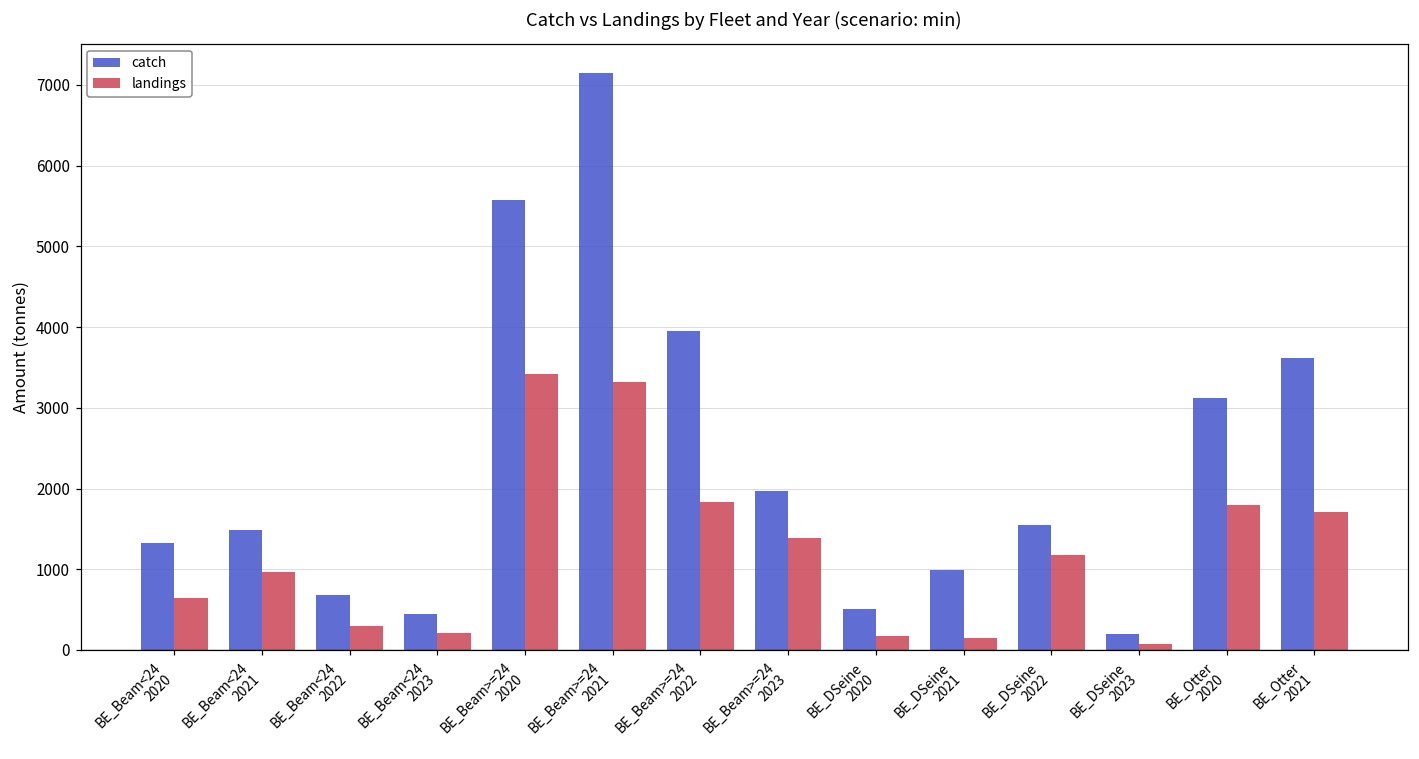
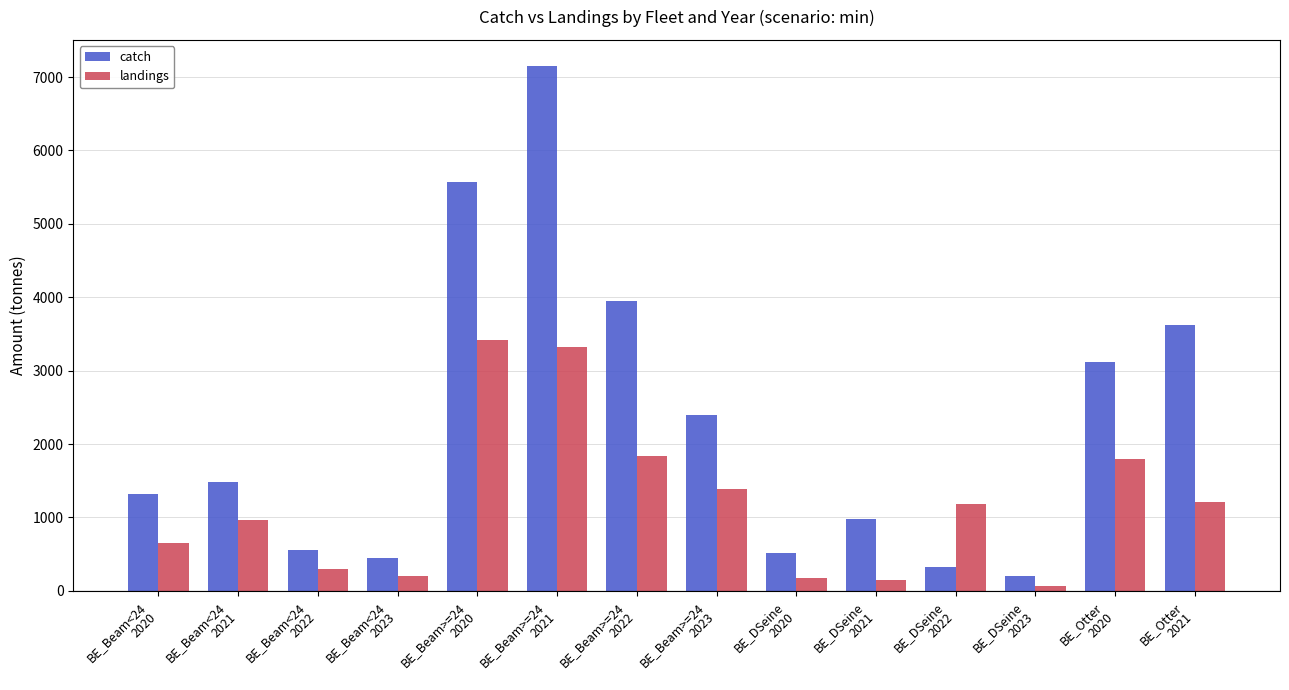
  {
    "catch": {
      "BE_Beam<24 2020": 1300,
      "BE_Beam<24 2021": 1500,
-     "BE_Beam<24 2022": 700,
+     "BE_Beam<24 2022": 600,
      "BE_Beam<24 2023": 400,
      "BE_Beam>=24 2020": 5600,
      "BE_Beam>=24 2021": 7100,
      "BE_Beam>=24 2022": 3900,
-     "BE_Beam>=24 2023": 2000,
+     "BE_Beam>=24 2023": 2400,
      "BE_DSeine 2020": 500,
      "BE_DSeine 2021": 1000,
-     "BE_DSeine 2022": 1500,
+     "BE_DSeine 2022": 300,
      "BE_DSeine 2023": 200,
      "BE_Otter 2020": 3100,
      "BE_Otter 2021": 3600
    },
    "landings": {
      "BE_Beam<24 2020": 600,
      "BE_Beam<24 2021": 1000,
      "BE_Beam<24 2022": 300,
      "BE_Beam<24 2023": 200,
      "BE_Beam>=24 2020": 3400,
      "BE_Beam>=24 2021": 3300,
      "BE_Beam>=24 2022": 1800,
      "BE_Beam>=24 2023": 1400,
      "BE_DSeine 2020": 200,
      "BE_DSeine 2021": 200,
      "BE_DSeine 2022": 1200,
      "BE_DSeine 2023": 100,
      "BE_Otter 2020": 1800,
-     "BE_Otter 2021": 1700
+     "BE_Otter 2021": 1200
    }
  }
